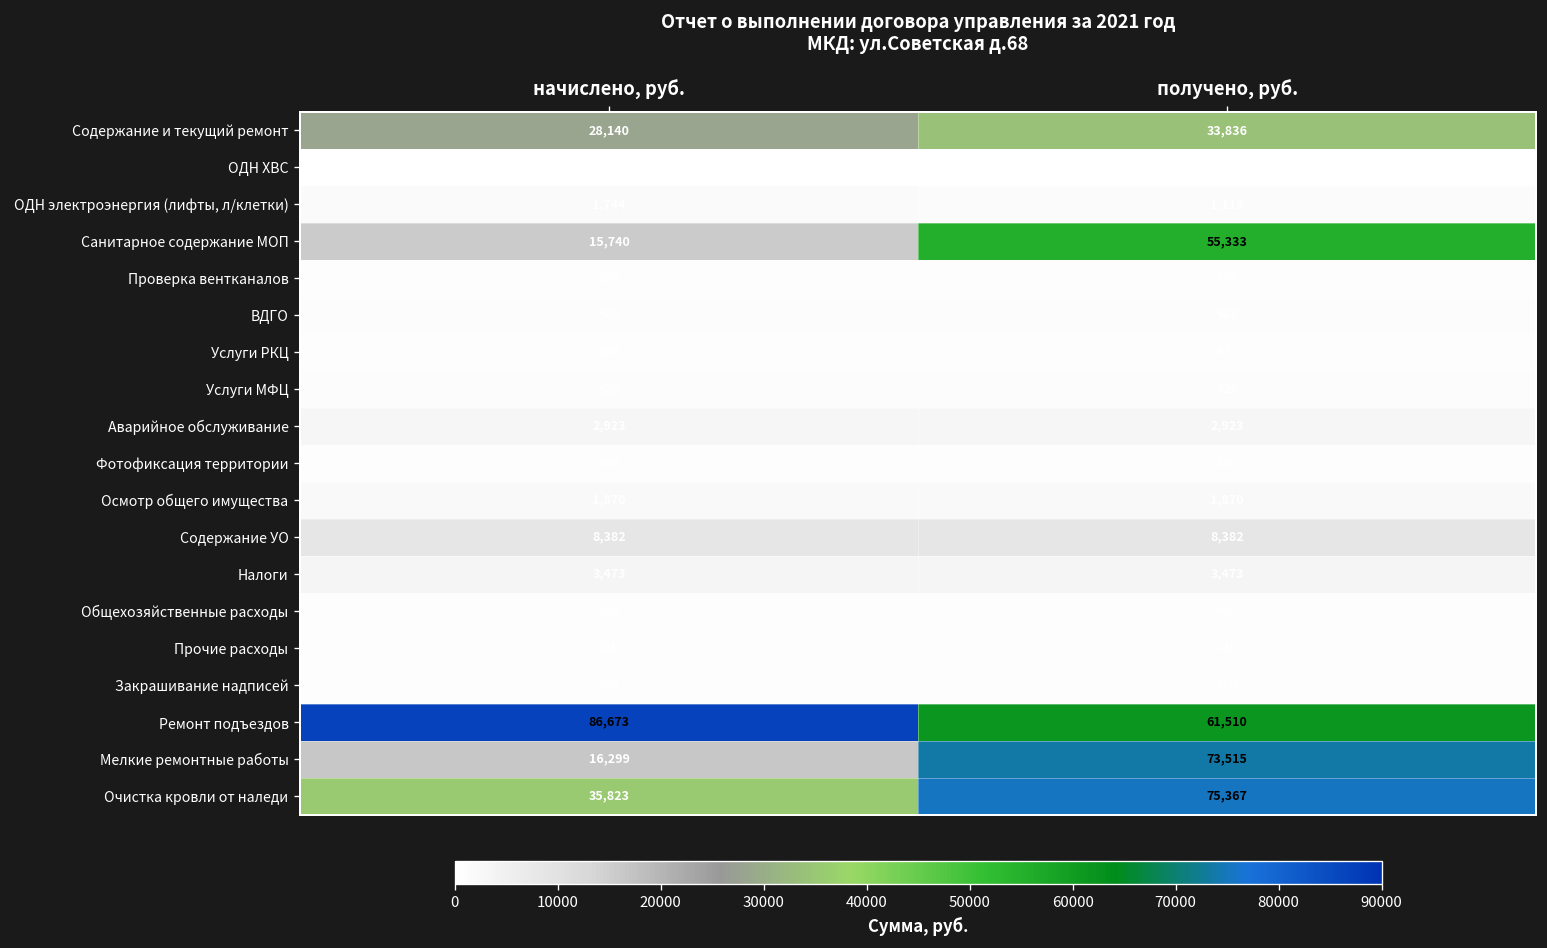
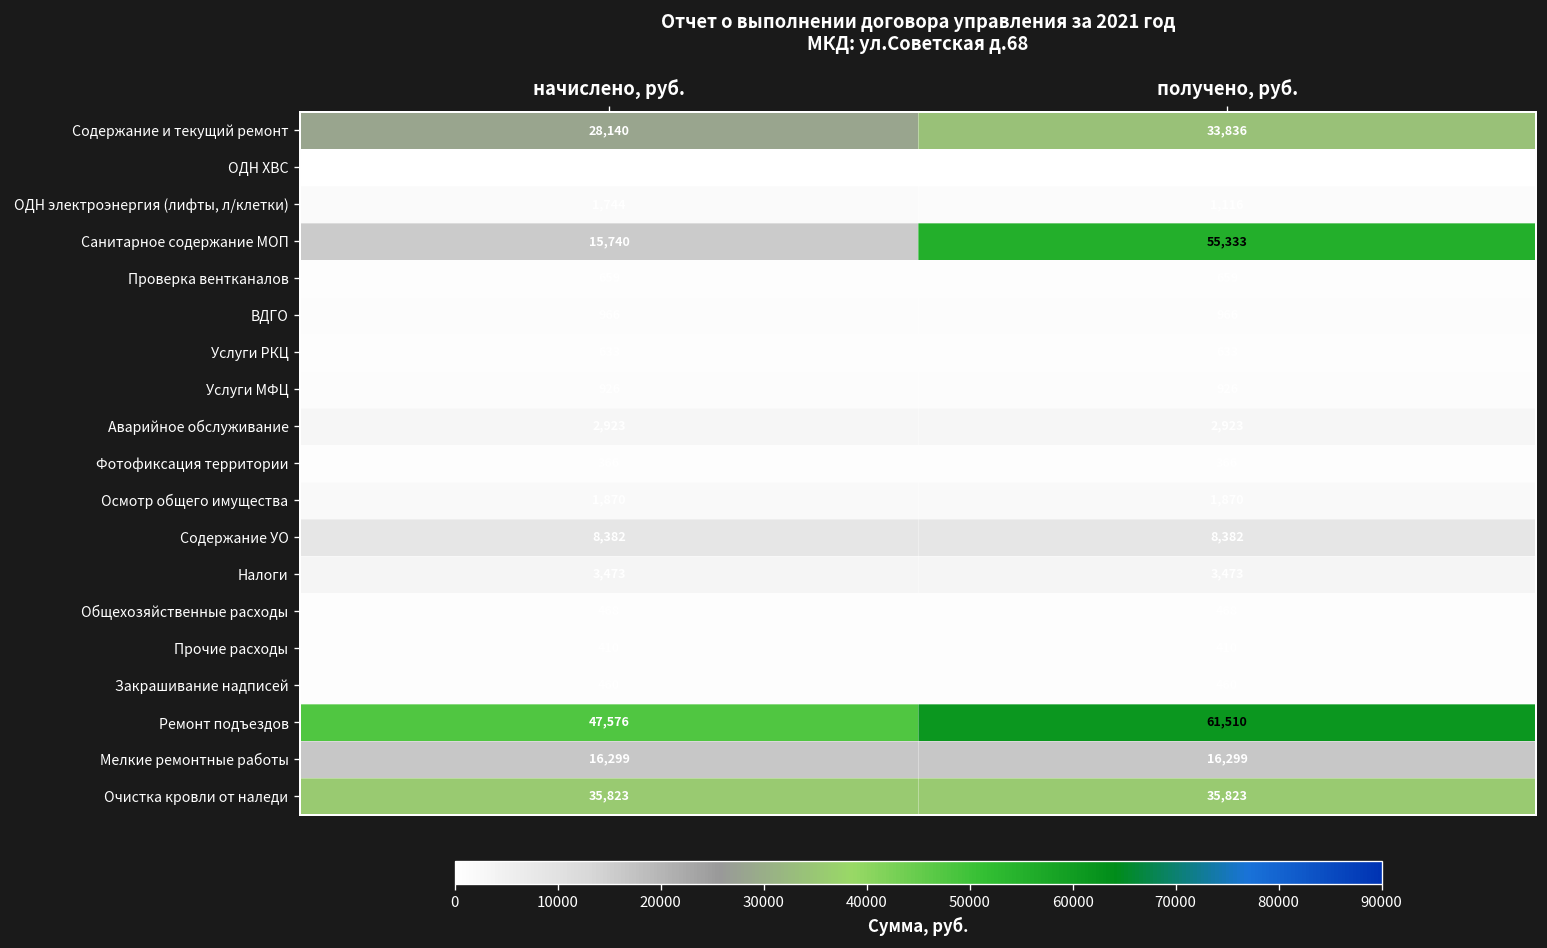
  {
    "Содержание и текущий ремонт": {
      "начислено, руб.": "28,140",
      "получено, руб.": "33,836"
    },
    "Санитарное содержание МОП": {
      "начислено, руб.": "15,740",
      "получено, руб.": "55,333"
    },
    "Ремонт подъездов": {
-     "начислено, руб.": "86,673",
+     "начислено, руб.": "47,576",
      "получено, руб.": "61,510"
    },
    "Мелкие ремонтные работы": {
      "начислено, руб.": "16,299",
-     "получено, руб.": "73,515"
+     "получено, руб.": "16,299"
    },
    "Очистка кровли от наледи": {
      "начислено, руб.": "35,823",
-     "получено, руб.": "75,367"
+     "получено, руб.": "35,823"
    }
  }
